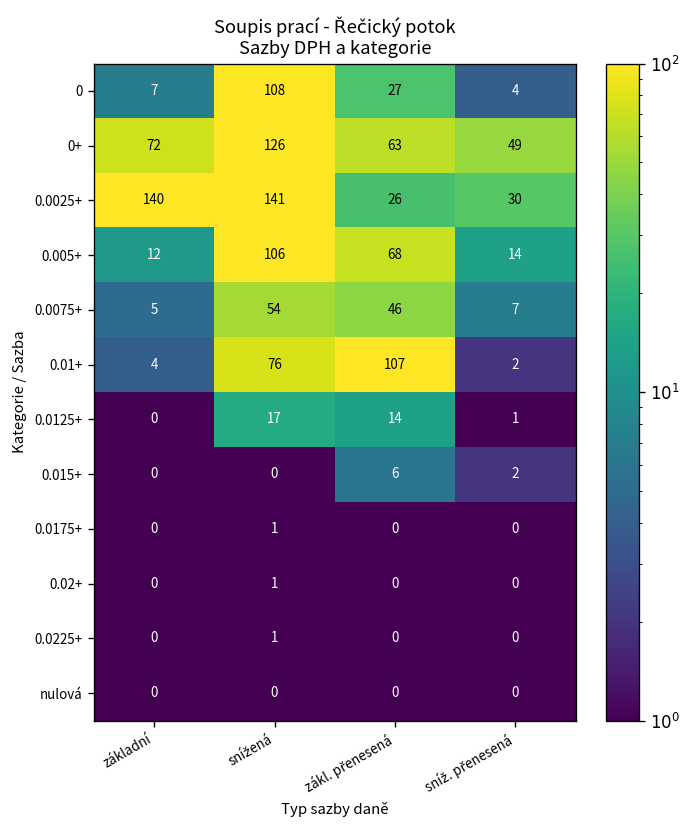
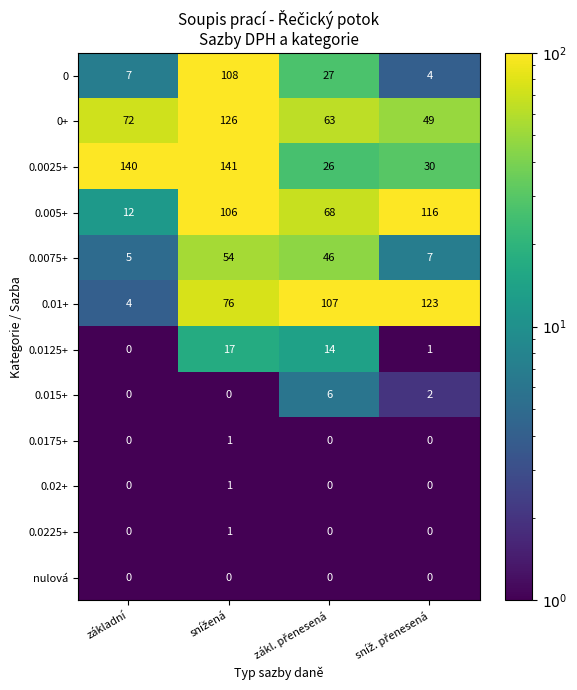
  {
    "0": {
      "základní": 7,
      "snížená": 108,
      "zákl. přenesená": 27,
      "sníž. přenesená": 4
    },
    "0+": {
      "základní": 72,
      "snížená": 126,
      "zákl. přenesená": 63,
      "sníž. přenesená": 49
    },
    "0.0025+": {
      "základní": 140,
      "snížená": 141,
      "zákl. přenesená": 26,
      "sníž. přenesená": 30
    },
    "0.005+": {
      "základní": 12,
      "snížená": 106,
      "zákl. přenesená": 68,
-     "sníž. přenesená": 14
+     "sníž. přenesená": 116
    },
    "0.0075+": {
      "základní": 5,
      "snížená": 54,
      "zákl. přenesená": 46,
      "sníž. přenesená": 7
    },
    "0.01+": {
      "základní": 4,
      "snížená": 76,
      "zákl. přenesená": 107,
-     "sníž. přenesená": 2
+     "sníž. přenesená": 123
    },
    "0.0125+": {
      "základní": 0,
      "snížená": 17,
      "zákl. přenesená": 14,
      "sníž. přenesená": 1
    },
    "0.015+": {
      "základní": 0,
      "snížená": 0,
      "zákl. přenesená": 6,
      "sníž. přenesená": 2
    },
    "0.0175+": {
      "základní": 0,
      "snížená": 1,
      "zákl. přenesená": 0,
      "sníž. přenesená": 0
    },
    "0.02+": {
      "základní": 0,
      "snížená": 1,
      "zákl. přenesená": 0,
      "sníž. přenesená": 0
    },
    "0.0225+": {
      "základní": 0,
      "snížená": 1,
      "zákl. přenesená": 0,
      "sníž. přenesená": 0
    },
    "nulová": {
      "základní": 0,
      "snížená": 0,
      "zákl. přenesená": 0,
      "sníž. přenesená": 0
    }
  }
